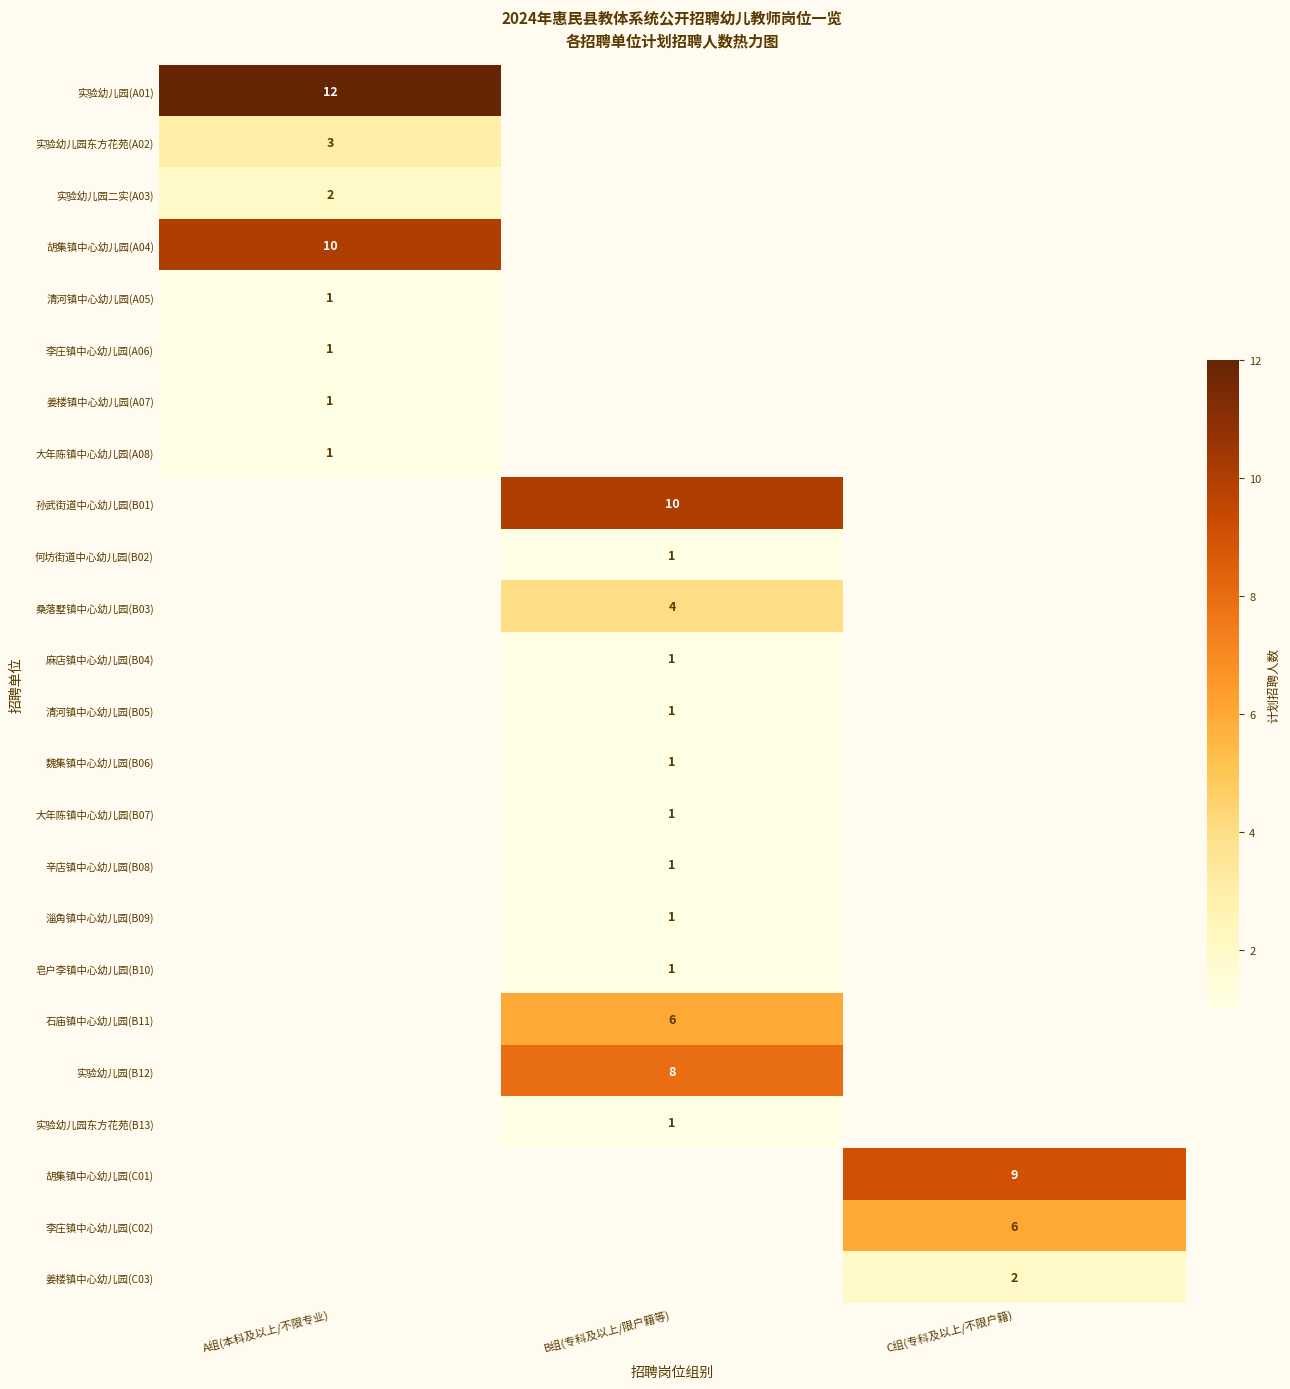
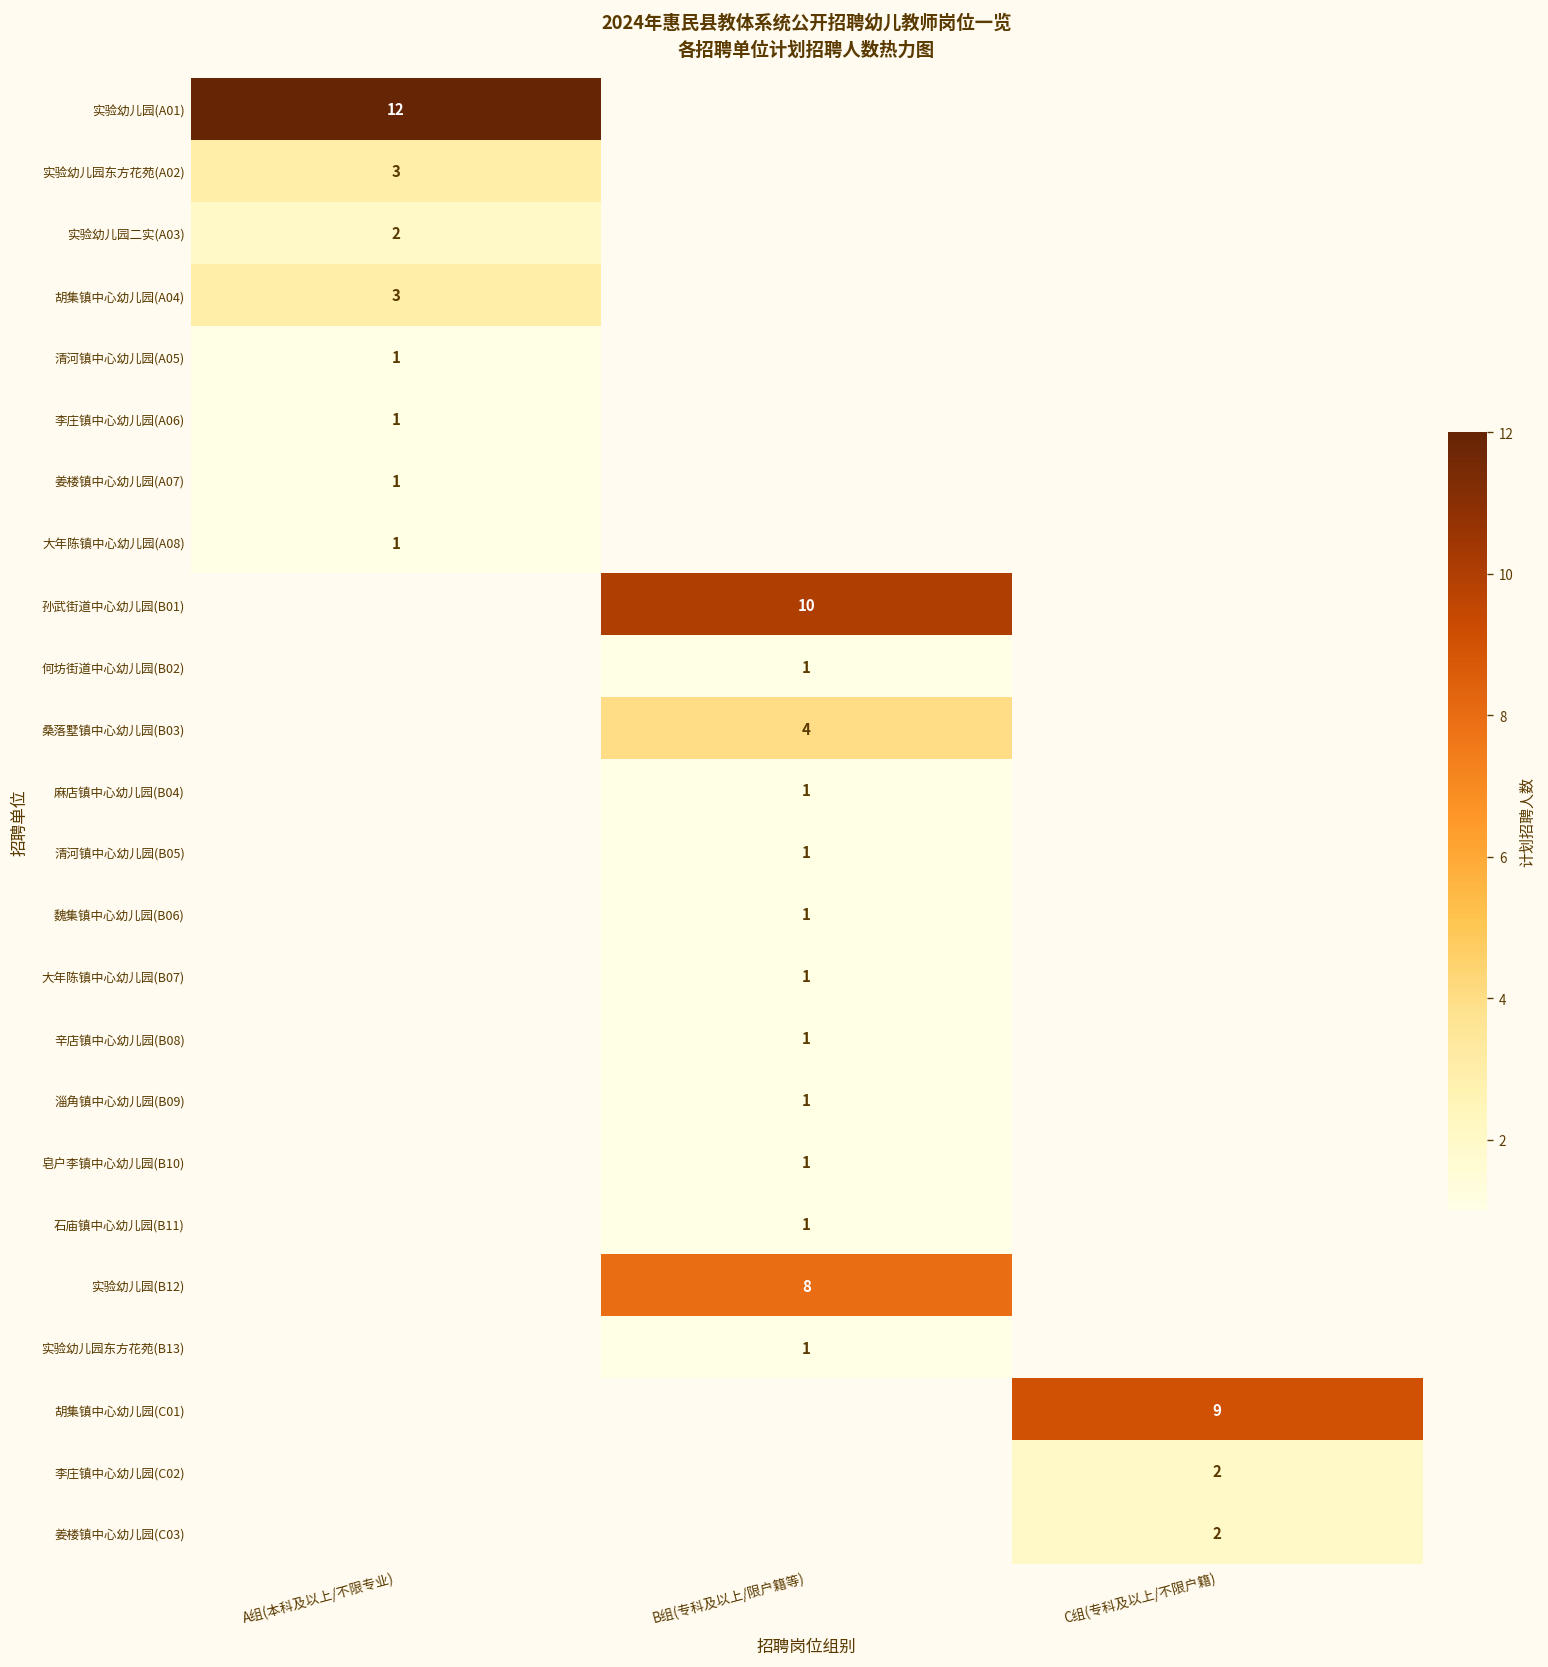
  {
    "实验幼儿园(A01)": {
      "A组(本科及以上/不限专业)": 12
    },
    "实验幼儿园东方花苑(A02)": {
      "A组(本科及以上/不限专业)": 3
    },
    "实验幼儿园二实(A03)": {
      "A组(本科及以上/不限专业)": 2
    },
    "胡集镇中心幼儿园(A04)": {
-     "A组(本科及以上/不限专业)": 10
+     "A组(本科及以上/不限专业)": 3
    },
    "清河镇中心幼儿园(A05)": {
      "A组(本科及以上/不限专业)": 1
    },
    "李庄镇中心幼儿园(A06)": {
      "A组(本科及以上/不限专业)": 1
    },
    "姜楼镇中心幼儿园(A07)": {
      "A组(本科及以上/不限专业)": 1
    },
    "大年陈镇中心幼儿园(A08)": {
      "A组(本科及以上/不限专业)": 1
    },
    "孙武街道中心幼儿园(B01)": {
      "B组(专科及以上/限户籍等)": 10
    },
    "何坊街道中心幼儿园(B02)": {
      "B组(专科及以上/限户籍等)": 1
    },
    "桑落墅镇中心幼儿园(B03)": {
      "B组(专科及以上/限户籍等)": 4
    },
    "麻店镇中心幼儿园(B04)": {
      "B组(专科及以上/限户籍等)": 1
    },
    "清河镇中心幼儿园(B05)": {
      "B组(专科及以上/限户籍等)": 1
    },
    "魏集镇中心幼儿园(B06)": {
      "B组(专科及以上/限户籍等)": 1
    },
    "大年陈镇中心幼儿园(B07)": {
      "B组(专科及以上/限户籍等)": 1
    },
    "辛店镇中心幼儿园(B08)": {
      "B组(专科及以上/限户籍等)": 1
    },
    "淄角镇中心幼儿园(B09)": {
      "B组(专科及以上/限户籍等)": 1
    },
    "皂户李镇中心幼儿园(B10)": {
      "B组(专科及以上/限户籍等)": 1
    },
    "石庙镇中心幼儿园(B11)": {
-     "B组(专科及以上/限户籍等)": 6
+     "B组(专科及以上/限户籍等)": 1
    },
    "实验幼儿园(B12)": {
      "B组(专科及以上/限户籍等)": 8
    },
    "实验幼儿园东方花苑(B13)": {
      "B组(专科及以上/限户籍等)": 1
    },
    "胡集镇中心幼儿园(C01)": {
      "C组(专科及以上/不限户籍)": 9
    },
    "李庄镇中心幼儿园(C02)": {
-     "C组(专科及以上/不限户籍)": 6
+     "C组(专科及以上/不限户籍)": 2
    },
    "姜楼镇中心幼儿园(C03)": {
      "C组(专科及以上/不限户籍)": 2
    }
  }
